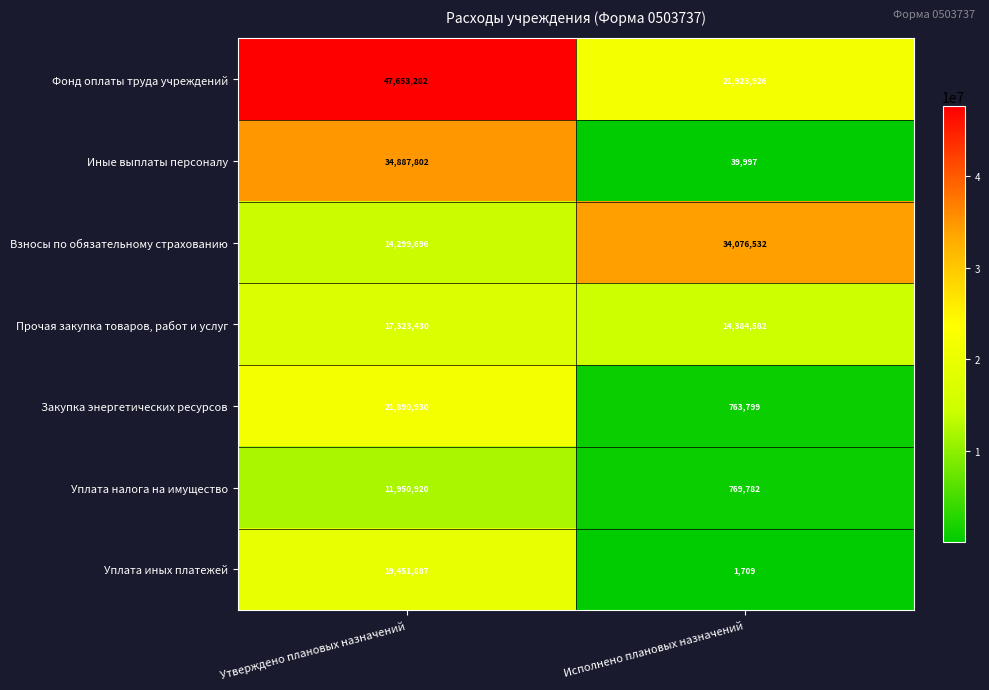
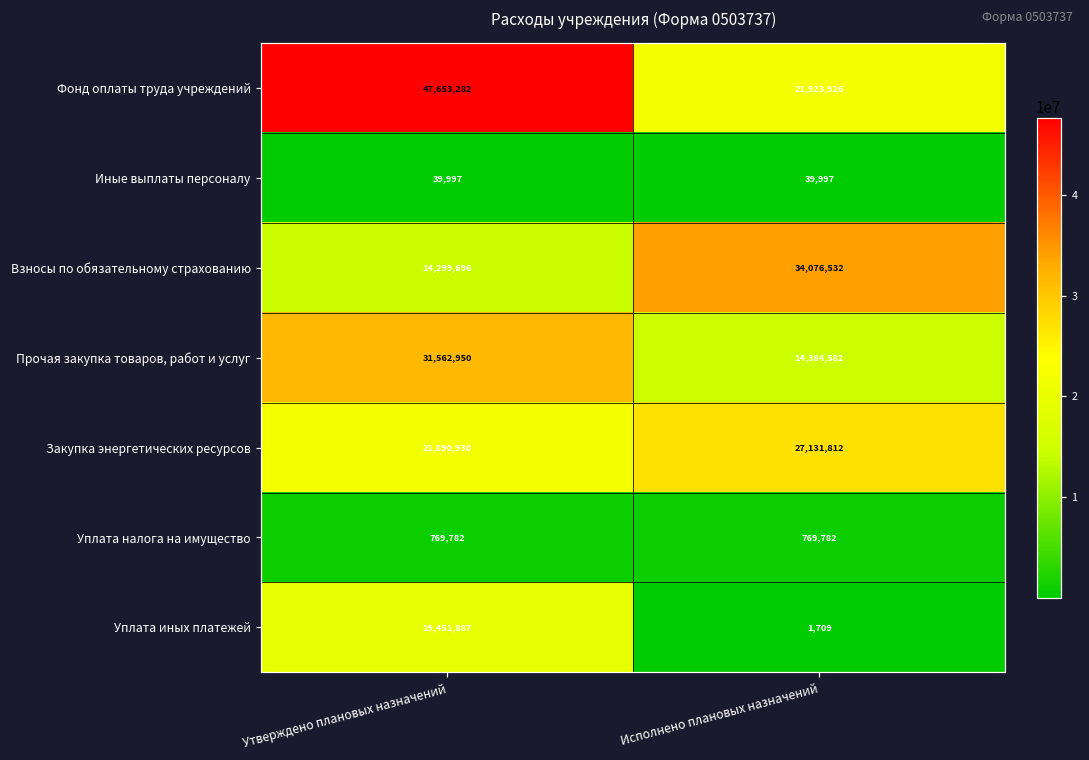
  {
    "Фонд оплаты труда учреждений": {
      "Утверждено плановых назначений": "47,653,282",
      "Исполнено плановых назначений": "21,923,926"
    },
    "Иные выплаты персоналу": {
-     "Утверждено плановых назначений": "34,887,802",
+     "Утверждено плановых назначений": "39,997",
      "Исполнено плановых назначений": "39,997"
    },
    "Взносы по обязательному страхованию": {
      "Утверждено плановых назначений": "14,299,696",
      "Исполнено плановых назначений": "34,076,532"
    },
    "Прочая закупка товаров, работ и услуг": {
-     "Утверждено плановых назначений": "17,323,430",
+     "Утверждено плановых назначений": "31,562,950",
      "Исполнено плановых назначений": "14,384,582"
    },
    "Закупка энергетических ресурсов": {
      "Утверждено плановых назначений": "21,890,930",
-     "Исполнено плановых назначений": "763,799"
+     "Исполнено плановых назначений": "27,131,812"
    },
    "Уплата налога на имущество": {
-     "Утверждено плановых назначений": "11,950,920",
+     "Утверждено плановых назначений": "769,782",
      "Исполнено плановых назначений": "769,782"
    },
    "Уплата иных платежей": {
      "Утверждено плановых назначений": "19,451,887",
      "Исполнено плановых назначений": "1,709"
    }
  }
